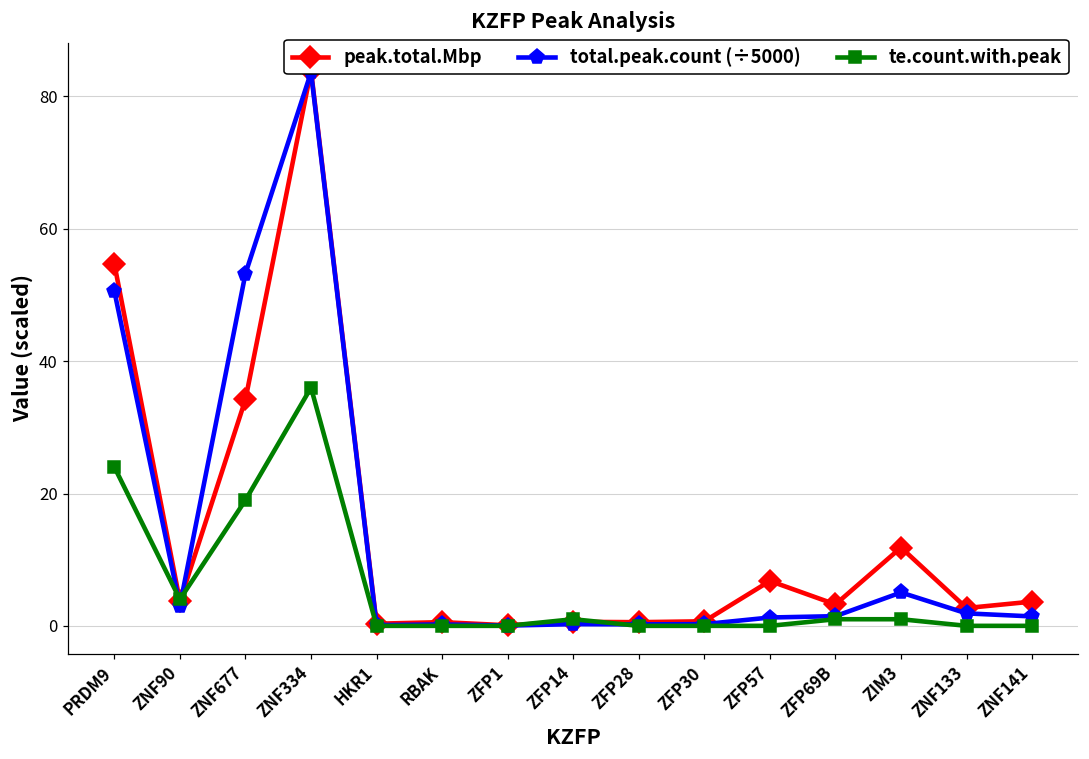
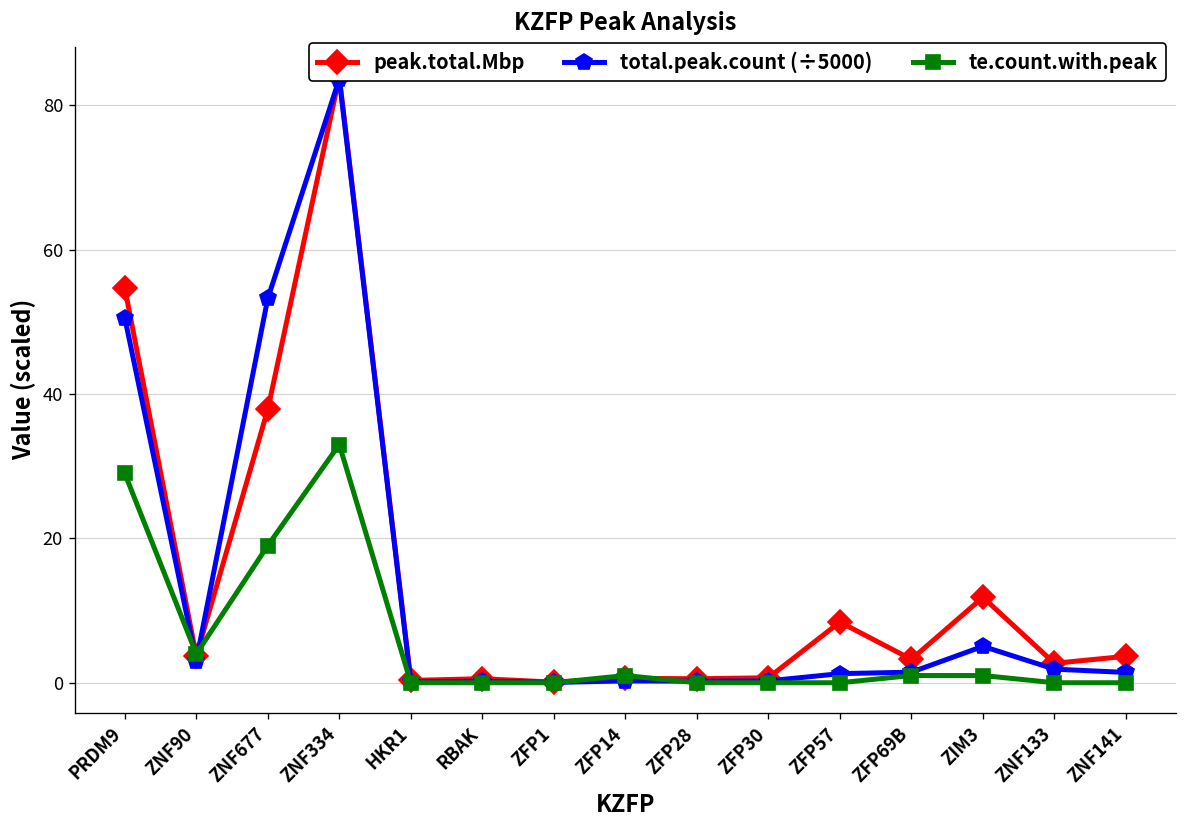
  {
    "peak.total.Mbp": {
      "PRDM9": 55,
-     "ZNF677": 34,
+     "ZNF677": 38,
      "ZFP30": 1,
-     "ZFP57": 7,
+     "ZFP57": 8,
      "ZFP69B": 3,
      "ZIM3": 12,
      "ZNF133": 3,
      "ZNF141": 4
    },
    "total.peak.count (÷5000)": {
      "PRDM9": 51,
      "ZNF90": 3,
      "ZNF677": 53,
      "ZFP57": 1,
      "ZFP69B": 1,
      "ZIM3": 5,
      "ZNF133": 2,
      "ZNF141": 1
    },
    "te.count.with.peak": {
-     "PRDM9": 24,
+     "PRDM9": 29,
      "ZNF677": 19,
-     "ZNF334": 36,
+     "ZNF334": 33,
      "ZFP57": 0,
      "ZFP69B": 1,
      "ZIM3": 1,
      "ZNF133": 0,
      "ZNF141": 0
    }
  }
